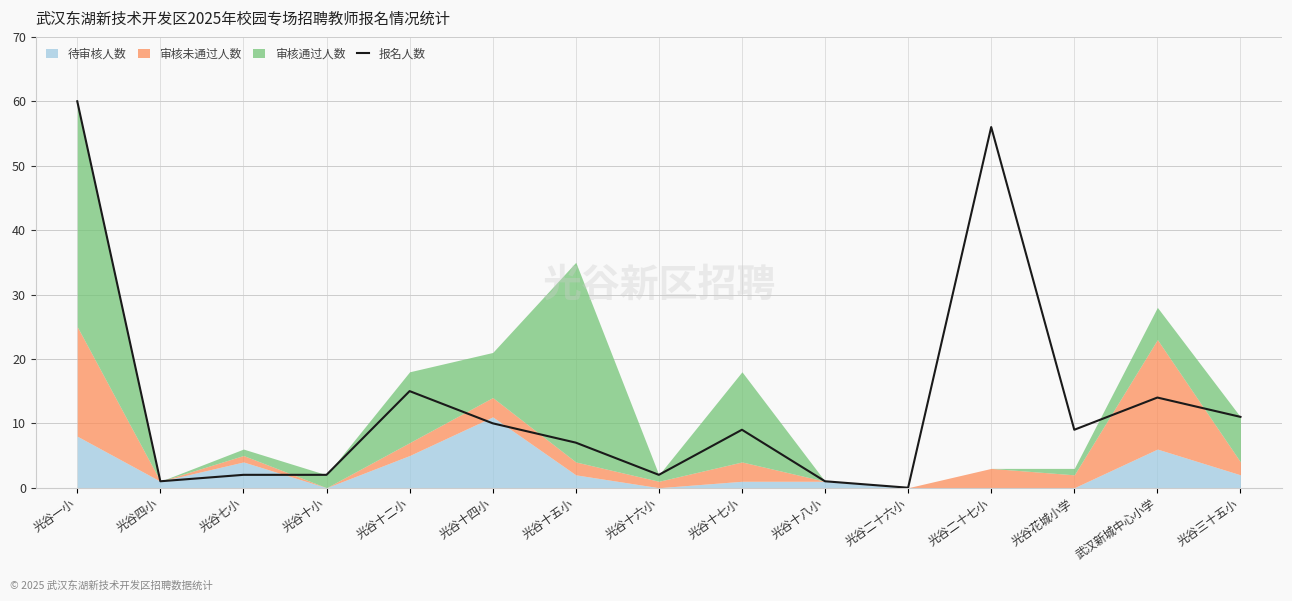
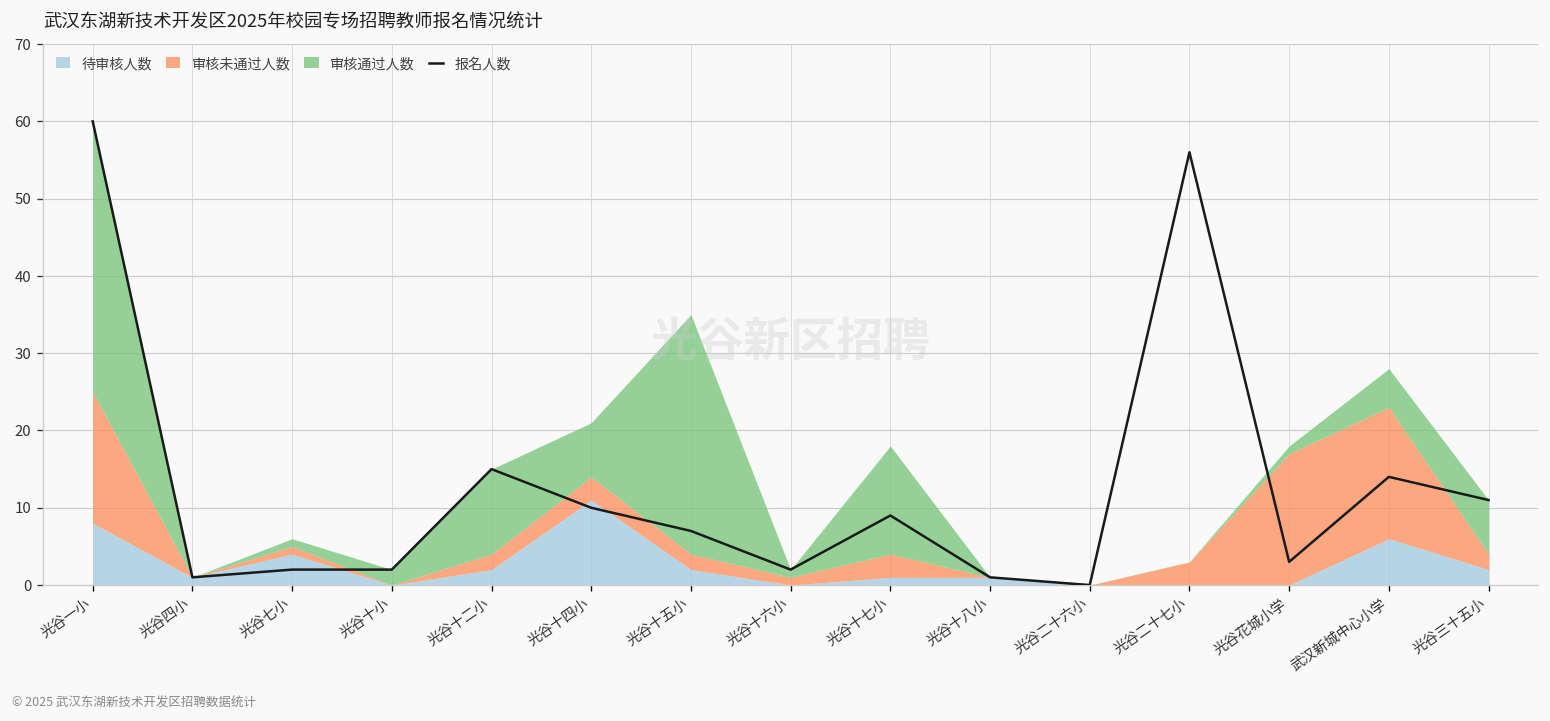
  {
    "待审核人数": {
      "光谷一小": 8,
      "光谷七小": 4,
-     "光谷十二小": 5,
+     "光谷十二小": 2,
      "光谷十四小": 11,
      "光谷十五小": 2,
      "光谷十六小": 0,
      "光谷十七小": 1,
      "光谷二十七小": 0,
      "光谷花城小学": 0,
      "武汉新城中心小学": 6,
      "光谷三十五小": 2
    },
    "报名人数": {
      "光谷七小": 2,
      "光谷十四小": 10,
      "光谷十五小": 7,
      "光谷十七小": 9,
      "光谷二十七小": 56,
-     "光谷花城小学": 9,
+     "光谷花城小学": 3,
      "武汉新城中心小学": 14
    },
    "审核未通过人数": {
      "光谷一小": 17,
      "光谷七小": 1,
      "光谷十二小": 2,
      "光谷十四小": 3,
      "光谷十五小": 2,
      "光谷十六小": 1,
      "光谷十七小": 3,
-     "光谷花城小学": 2,
+     "光谷花城小学": 17,
      "武汉新城中心小学": 17,
      "光谷三十五小": 2
    },
    "审核通过人数": {
      "光谷七小": 1,
      "光谷十四小": 7,
      "光谷十五小": 31,
      "光谷十七小": 14,
      "光谷花城小学": 1,
      "武汉新城中心小学": 5
    }
  }
